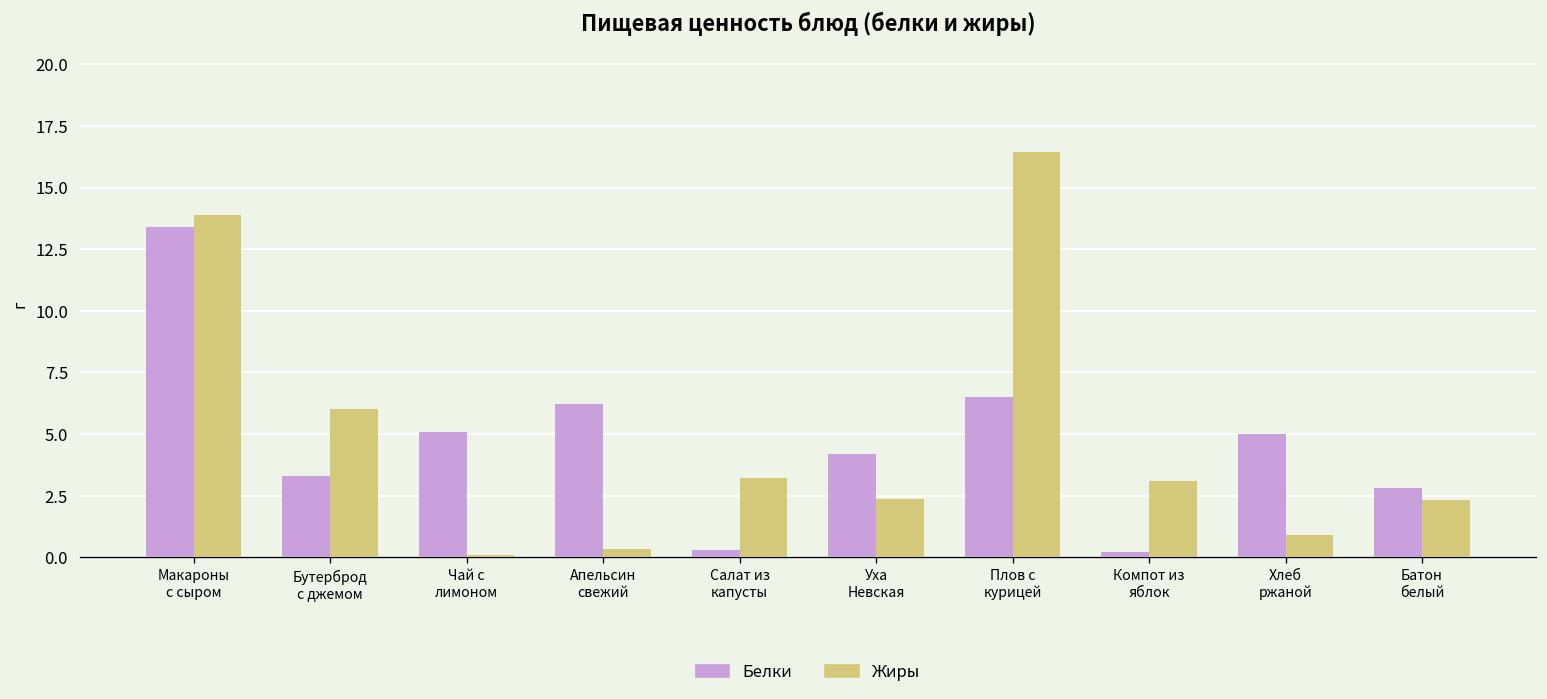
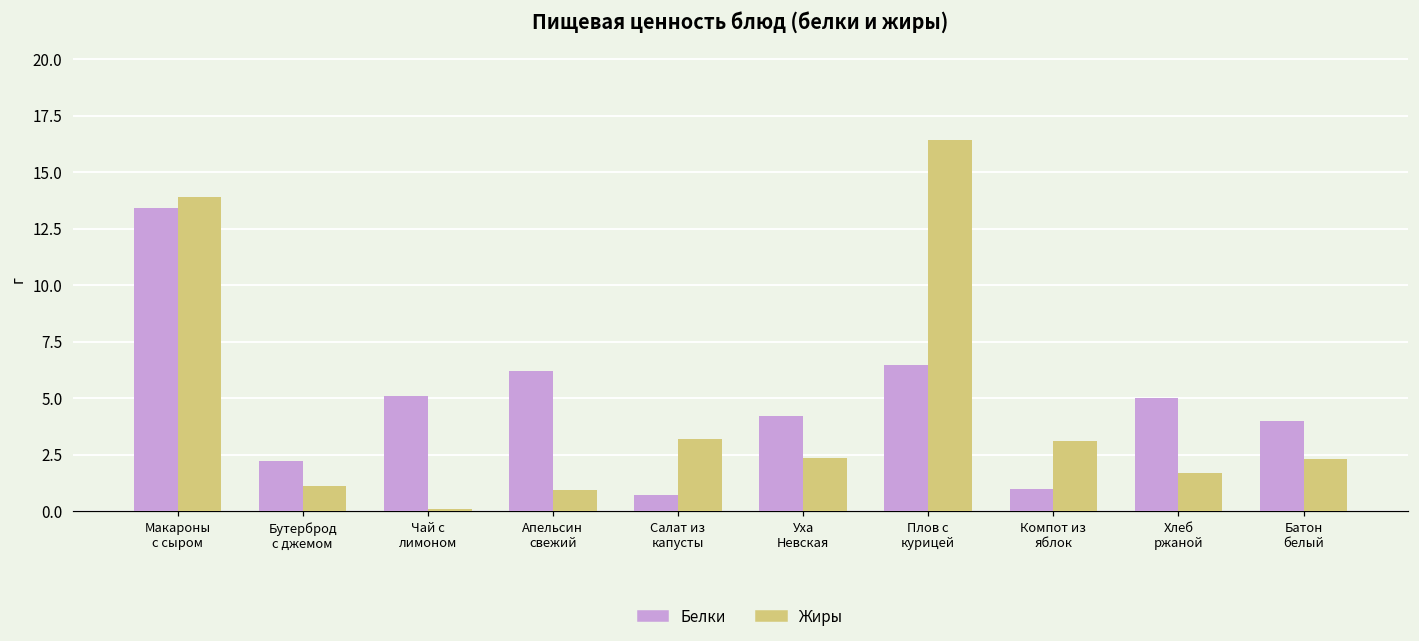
  {
    "Белки": {
      "Макароны с сыром": 13.4,
-     "Бутерброд с джемом": 3.3,
+     "Бутерброд с джемом": 2.2,
      "Чай с лимоном": 5.1,
      "Апельсин свежий": 6.2,
-     "Салат из капусты": 0.3,
+     "Салат из капусты": 0.7,
      "Уха Невская": 4.2,
      "Плов с курицей": 6.5,
-     "Компот из яблок": 0.2,
+     "Компот из яблок": 1.0,
      "Хлеб ржаной": 5.0,
-     "Батон белый": 2.8
+     "Батон белый": 4.0
    },
    "Жиры": {
      "Макароны с сыром": 13.9,
-     "Бутерброд с джемом": 6.0,
-     "Апельсин свежий": 0.3,
+     "Бутерброд с джемом": 1.1,
+     "Апельсин свежий": 1.0,
      "Салат из капусты": 3.2,
      "Уха Невская": 2.4,
      "Плов с курицей": 16.4,
      "Компот из яблок": 3.1,
-     "Хлеб ржаной": 0.9,
+     "Хлеб ржаной": 1.7,
      "Батон белый": 2.3
    }
  }
